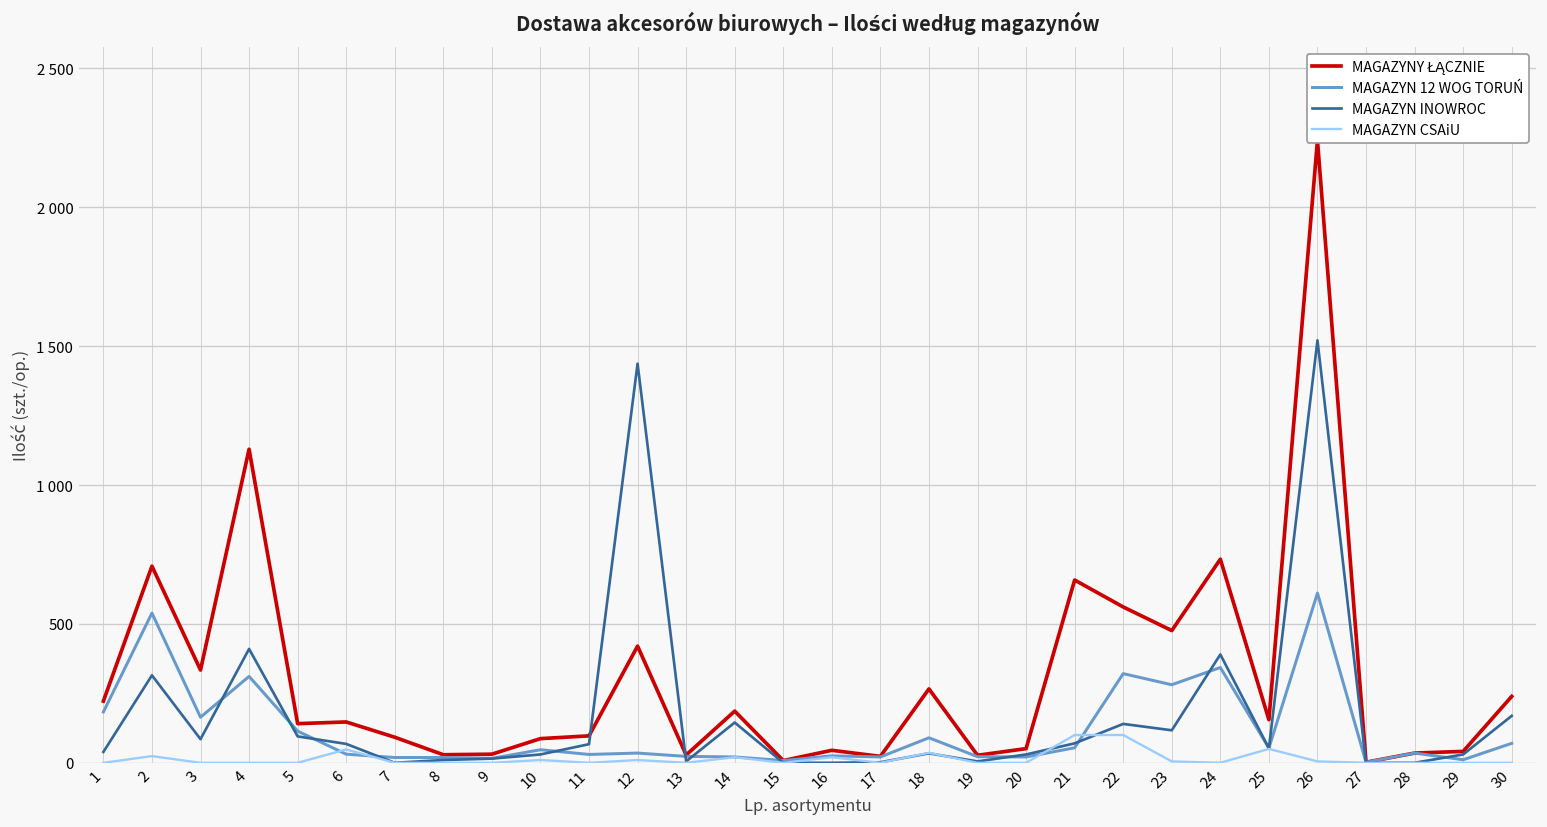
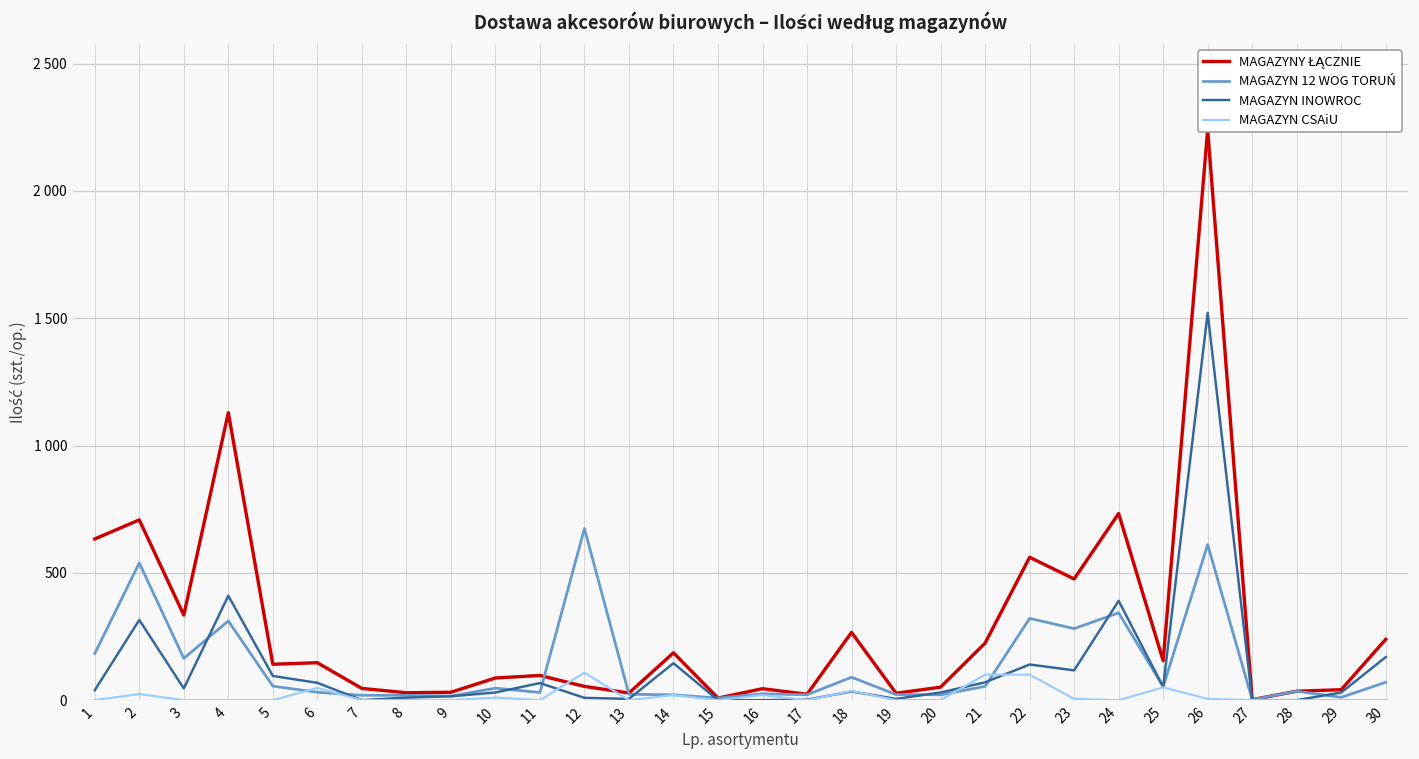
  {
    "MAGAZYNY ŁĄCZNIE": {
-     "1": 220,
+     "1": 630,
      "2": 710,
      "3": 330,
      "4": 1130,
      "5": 140,
      "6": 150,
-     "7": 90,
+     "7": 50,
      "9": 30,
      "10": 90,
      "11": 100,
-     "12": 420,
+     "12": 50,
      "14": 190,
      "16": 50,
      "18": 270,
      "20": 50,
-     "21": 660,
+     "21": 220,
      "22": 560,
      "23": 480,
      "24": 730,
      "25": 160,
      "30": 240
    },
    "MAGAZYN 12 WOG TORUŃ": {
      "1": 180,
      "2": 540,
      "3": 160,
      "4": 310,
-     "5": 110,
+     "5": 60,
      "6": 30,
      "7": 20,
      "10": 50,
      "11": 30,
-     "12": 40,
+     "12": 670,
      "18": 90,
      "21": 50,
      "22": 320,
      "23": 280,
      "24": 340,
      "26": 610,
      "29": 10,
      "30": 70
    },
    "MAGAZYN INOWROC": {
      "1": 40,
      "2": 320,
-     "3": 90,
+     "3": 50,
      "4": 410,
      "5": 100,
      "6": 70,
      "10": 30,
      "11": 70,
-     "12": 1440,
+     "12": 10,
      "14": 150,
      "16": 0,
      "21": 70,
      "22": 140,
      "23": 120,
      "24": 390,
      "26": 1520,
      "30": 170
    },
    "MAGAZYN CSAiU": {
      "1": 0,
      "2": 20,
      "3": 0,
      "4": 0,
      "5": 0,
      "6": 50,
      "9": 0,
      "10": 10,
      "11": 0,
-     "12": 10,
+     "12": 110,
      "20": 0,
      "21": 100,
      "22": 100,
      "23": 10,
      "24": 0,
      "26": 10,
      "29": 0,
      "30": 0
    }
  }
